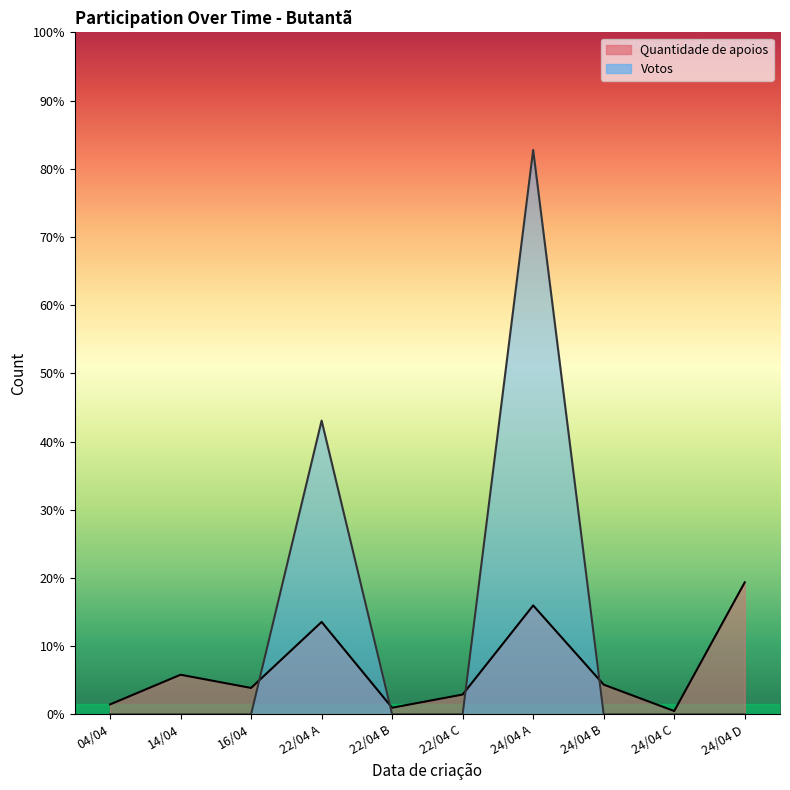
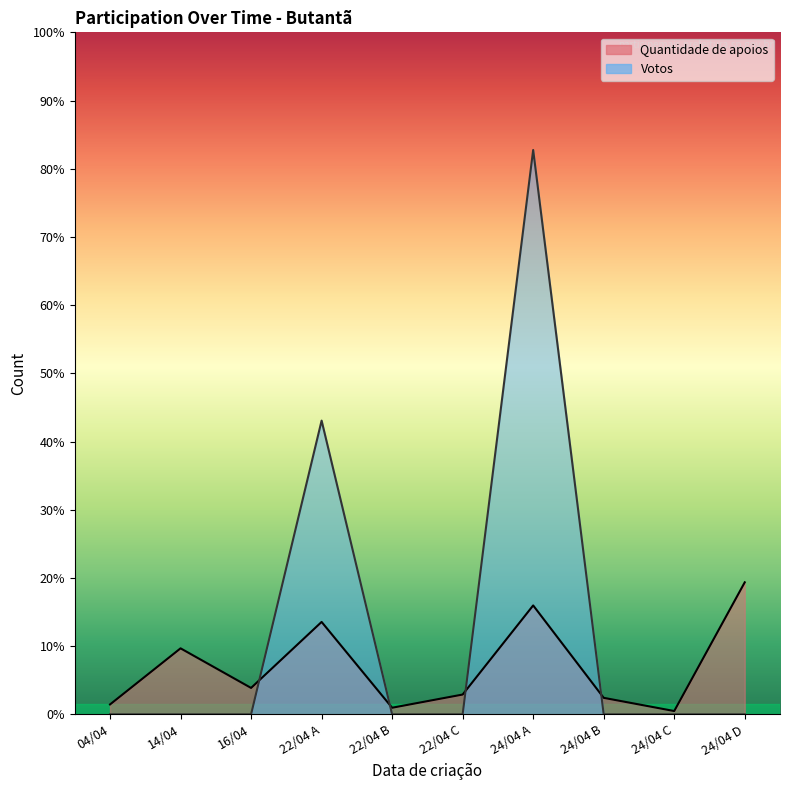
  {
    "Quantidade de apoios": {
-     "14/04": "6%",
+     "14/04": "10%",
      "16/04": "4%",
      "22/04 A": "14%",
      "22/04 C": "3%",
      "24/04 A": "16%",
-     "24/04 B": "4%",
+     "24/04 B": "2%",
      "24/04 D": "19%"
    },
    "Votos": {
      "22/04 A": "43%",
      "24/04 A": "83%"
    }
  }
